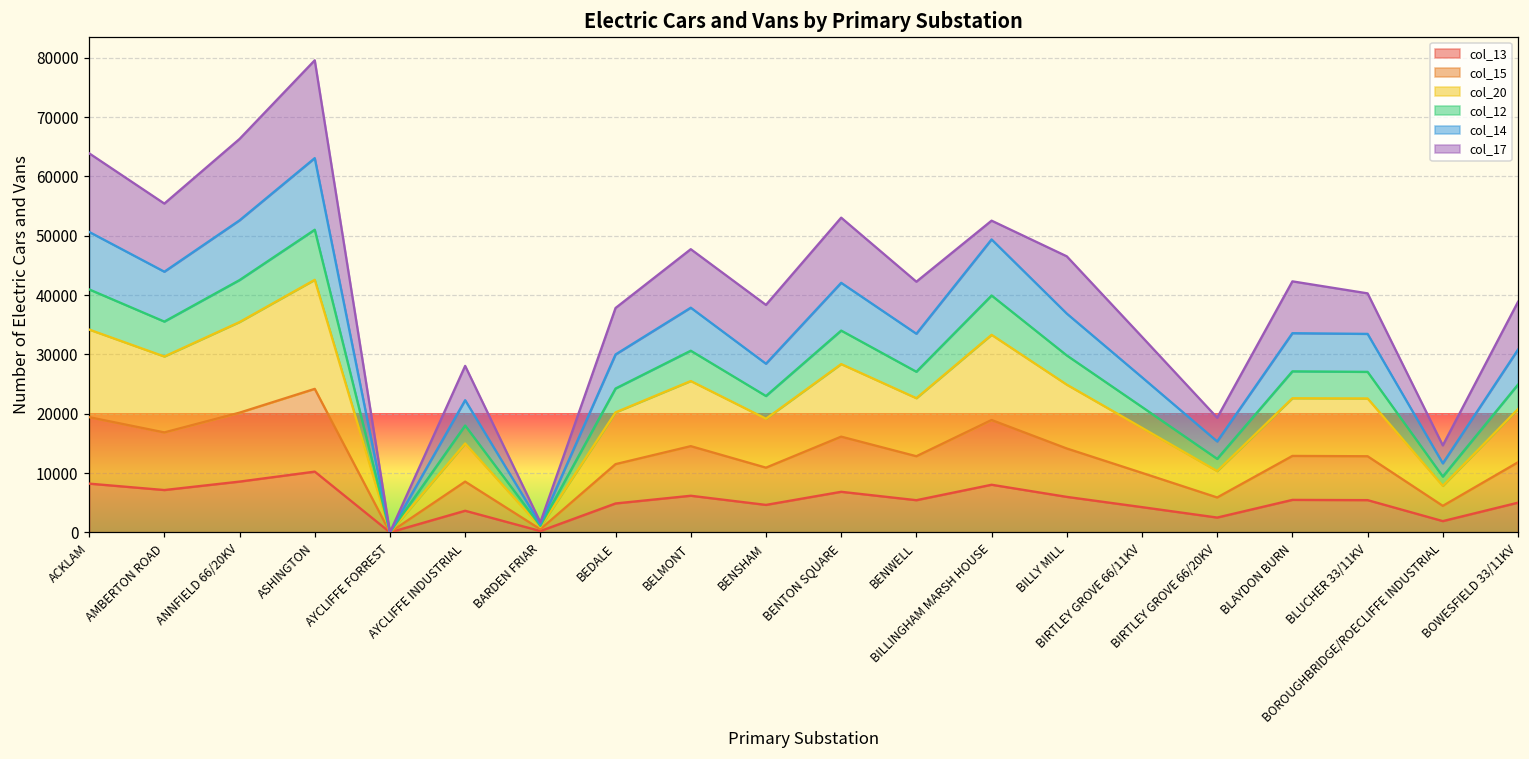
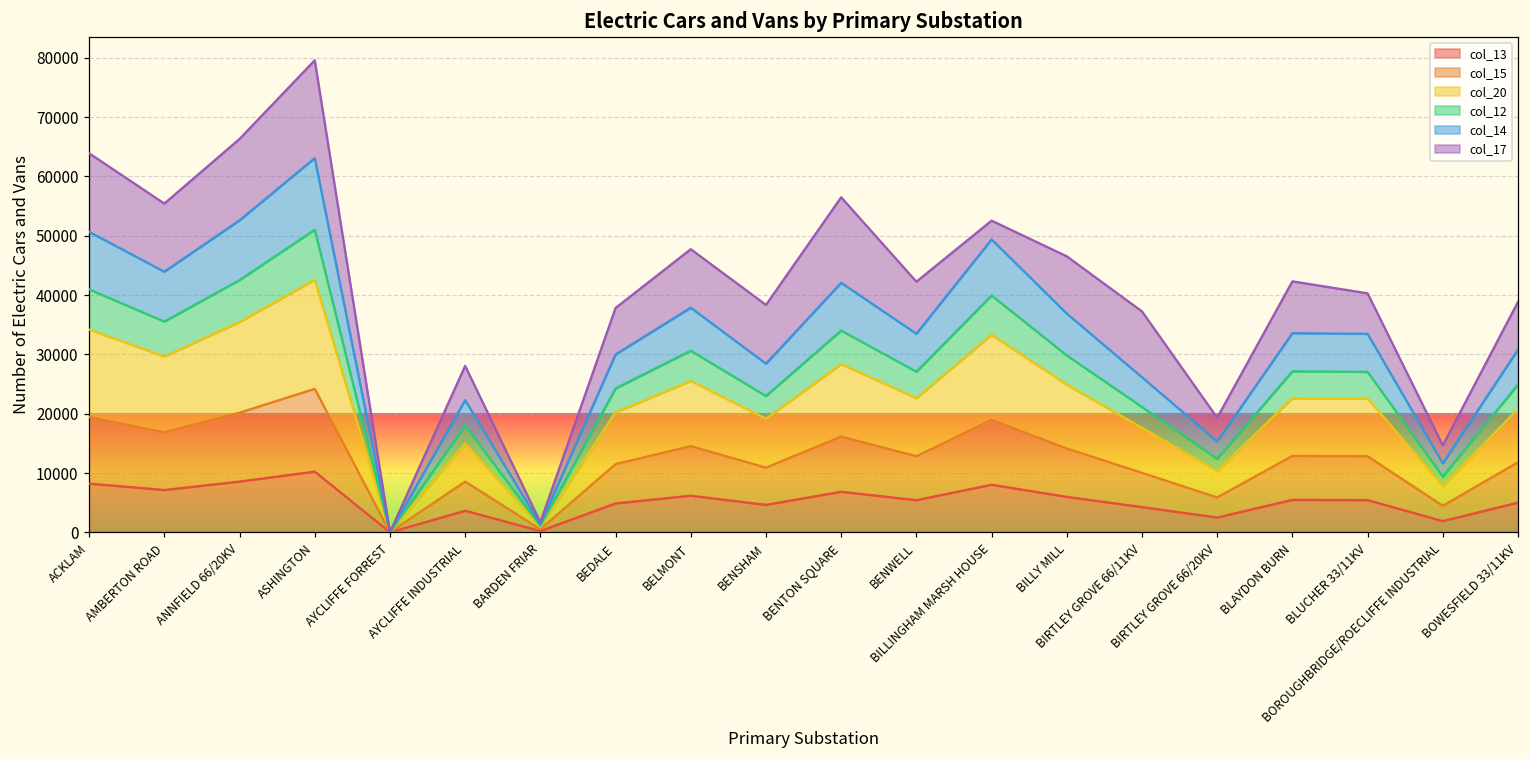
  {
    "col_12": {
      "ACKLAM": 7000,
      "AMBERTON ROAD": 6000,
      "ANNFIELD 66/20KV": 7000,
      "ASHINGTON": 8000,
      "AYCLIFFE INDUSTRIAL": 3000,
      "BEDALE": 4000,
      "BELMONT": 5000,
      "BENSHAM": 4000,
      "BENTON SQUARE": 6000,
      "BENWELL": 4000,
      "BILLINGHAM MARSH HOUSE": 7000,
      "BILLY MILL": 5000,
      "BIRTLEY GROVE 66/11KV": 4000,
      "BIRTLEY GROVE 66/20KV": 2000,
      "BLAYDON BURN": 5000,
      "BLUCHER 33/11KV": 4000,
      "BOROUGHBRIDGE/ROECLIFFE INDUSTRIAL": 2000,
      "BOWESFIELD 33/11KV": 4000
    },
    "col_14": {
      "ACKLAM": 10000,
      "AMBERTON ROAD": 8000,
      "ANNFIELD 66/20KV": 10000,
      "ASHINGTON": 12000,
      "AYCLIFFE INDUSTRIAL": 4000,
      "BEDALE": 6000,
      "BELMONT": 7000,
      "BENSHAM": 5000,
      "BENTON SQUARE": 8000,
      "BENWELL": 6000,
      "BILLINGHAM MARSH HOUSE": 9000,
      "BILLY MILL": 7000,
      "BIRTLEY GROVE 66/11KV": 5000,
      "BIRTLEY GROVE 66/20KV": 3000,
      "BLAYDON BURN": 6000,
      "BLUCHER 33/11KV": 6000,
      "BOROUGHBRIDGE/ROECLIFFE INDUSTRIAL": 2000,
      "BOWESFIELD 33/11KV": 6000
    },
    "col_17": {
      "ACKLAM": 13000,
      "AMBERTON ROAD": 11000,
      "ANNFIELD 66/20KV": 14000,
      "ASHINGTON": 16000,
      "AYCLIFFE INDUSTRIAL": 6000,
      "BEDALE": 8000,
      "BELMONT": 10000,
      "BENSHAM": 10000,
-     "BENTON SQUARE": 11000,
+     "BENTON SQUARE": 14000,
      "BENWELL": 9000,
      "BILLINGHAM MARSH HOUSE": 3000,
      "BILLY MILL": 10000,
-     "BIRTLEY GROVE 66/11KV": 7000,
+     "BIRTLEY GROVE 66/11KV": 11000,
      "BIRTLEY GROVE 66/20KV": 4000,
      "BLAYDON BURN": 9000,
      "BLUCHER 33/11KV": 7000,
      "BOROUGHBRIDGE/ROECLIFFE INDUSTRIAL": 3000,
      "BOWESFIELD 33/11KV": 8000
    }
  }
